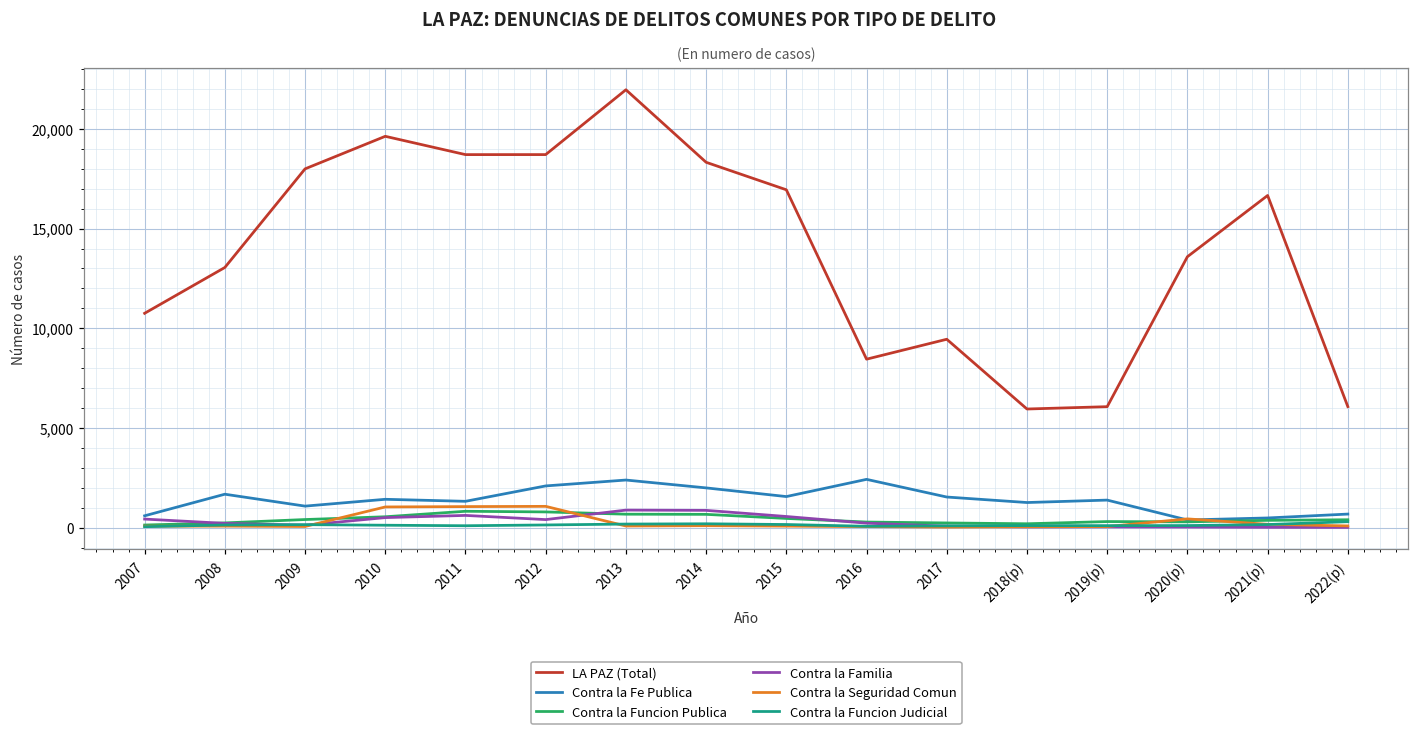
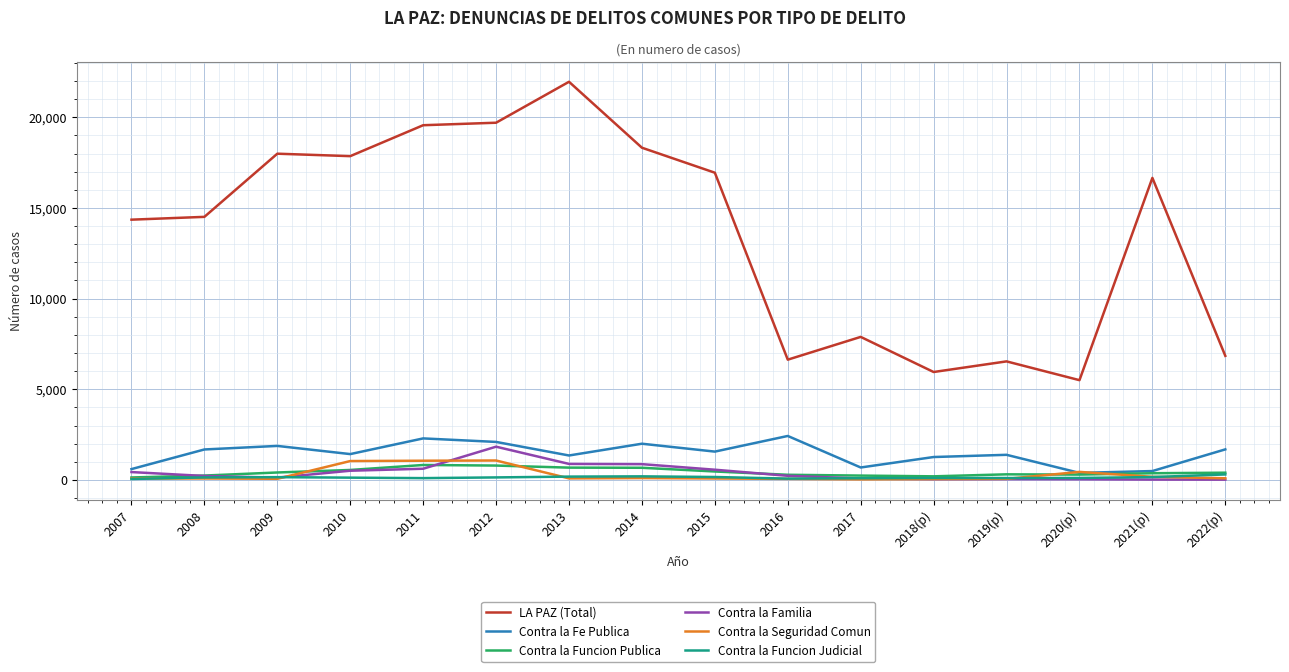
  {
    "LA PAZ (Total)": {
-     "2007": "10,800",
-     "2008": "13,000",
+     "2007": "14,400",
+     "2008": "14,500",
      "2009": "18,000",
-     "2010": "19,600",
-     "2011": "18,700",
-     "2012": "18,700",
+     "2010": "17,900",
+     "2011": "19,600",
+     "2012": "19,700",
      "2013": "22,000",
      "2014": "18,300",
      "2015": "16,900",
-     "2016": "8,500",
-     "2017": "9,400",
+     "2016": "6,600",
+     "2017": "7,900",
      "2018(p)": "6,000",
-     "2019(p)": "6,100",
-     "2020(p)": "13,600",
+     "2019(p)": "6,500",
+     "2020(p)": "5,500",
      "2021(p)": "16,700",
-     "2022(p)": "6,100"
+     "2022(p)": "6,800"
    },
    "Contra la Fe Publica": {
      "2007": "600",
      "2008": "1,700",
-     "2009": "1,100",
+     "2009": "1,900",
      "2010": "1,400",
-     "2011": "1,300",
+     "2011": "2,300",
      "2012": "2,100",
-     "2013": "2,400",
+     "2013": "1,300",
      "2014": "2,000",
      "2015": "1,600",
      "2016": "2,400",
-     "2017": "1,500",
+     "2017": "700",
      "2018(p)": "1,300",
      "2019(p)": "1,400",
-     "2022(p)": "700"
+     "2022(p)": "1,700"
    },
    "Contra la Familia": {
      "2007": "400",
      "2011": "600",
-     "2012": "400",
+     "2012": "1,800",
      "2013": "900",
      "2014": "900"
    },
    "Contra la Seguridad Comun": {
      "2010": "1,000",
      "2011": "1,100",
      "2012": "1,100"
    }
  }
